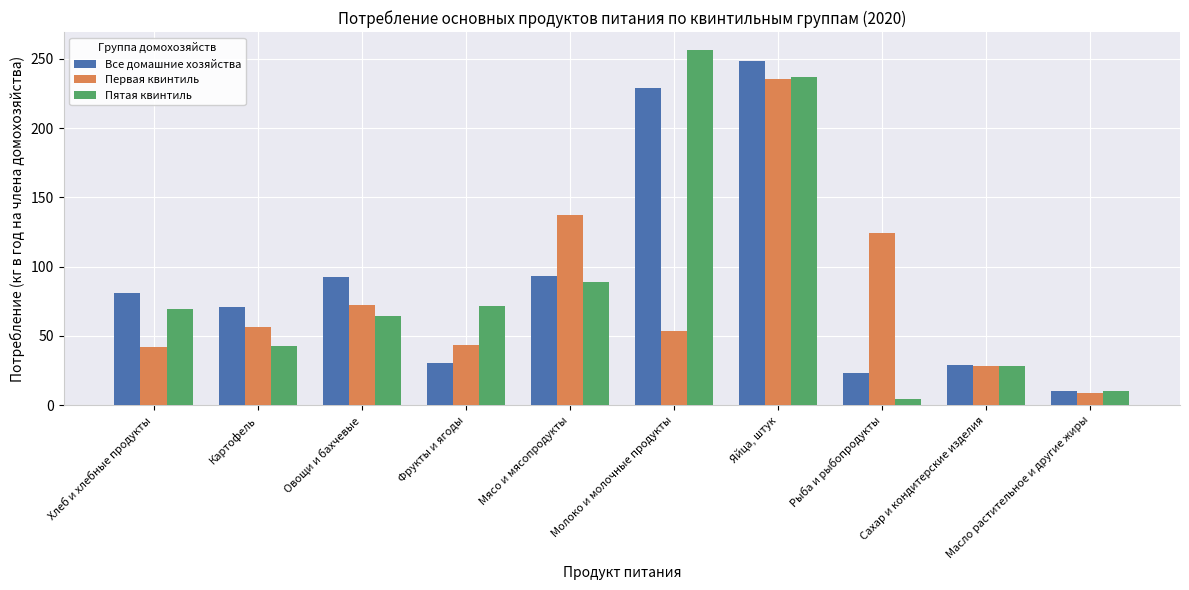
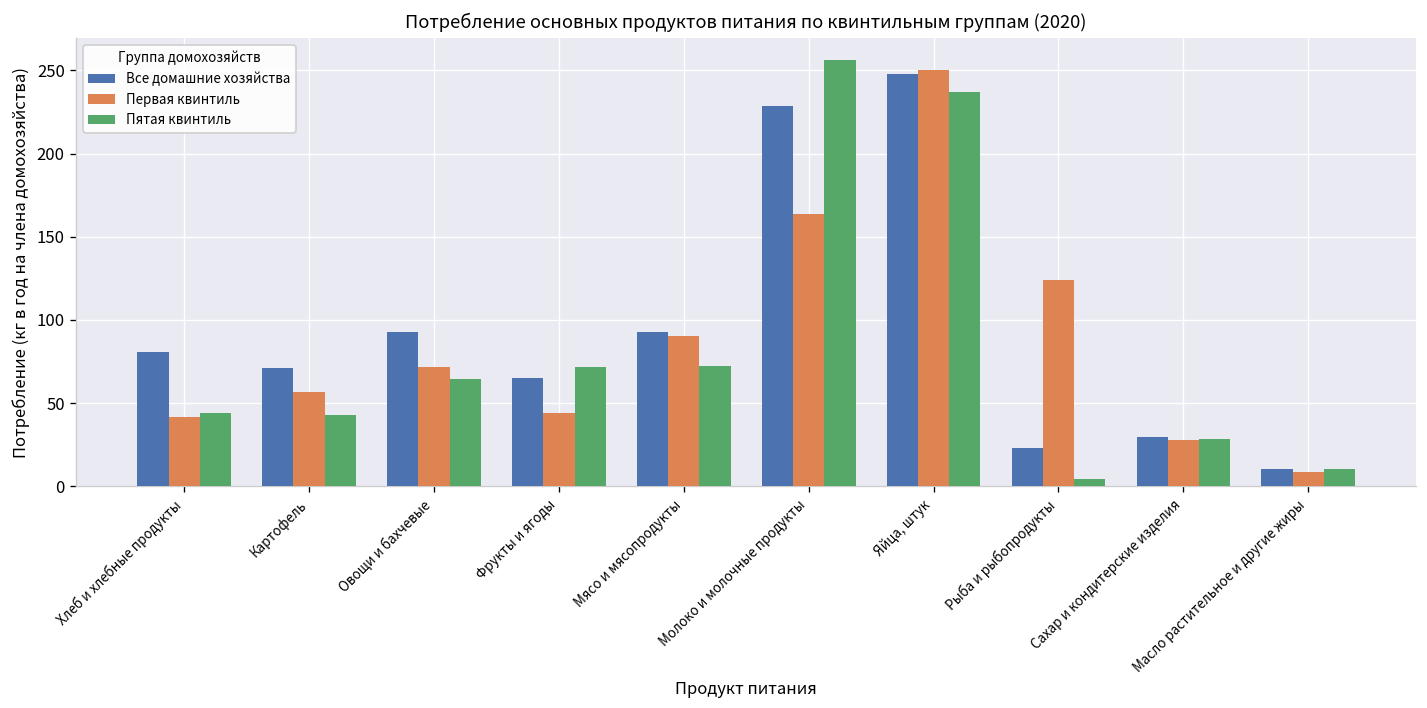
  {
    "Все домашние хозяйства": {
      "Хлеб и хлебные продукты": 81,
      "Картофель": 71,
      "Овощи и бахчевые": 93,
-     "Фрукты и ягоды": 31,
+     "Фрукты и ягоды": 65,
      "Мясо и мясопродукты": 93,
      "Молоко и молочные продукты": 229,
      "Яйца, штук": 248,
      "Рыба и рыбопродукты": 23,
      "Сахар и кондитерские изделия": 29,
      "Масло растительное и другие жиры": 11
    },
    "Первая квинтиль": {
      "Хлеб и хлебные продукты": 42,
      "Картофель": 57,
      "Овощи и бахчевые": 72,
      "Фрукты и ягоды": 44,
-     "Мясо и мясопродукты": 138,
-     "Молоко и молочные продукты": 54,
-     "Яйца, штук": 235,
+     "Мясо и мясопродукты": 91,
+     "Молоко и молочные продукты": 164,
+     "Яйца, штук": 250,
      "Рыба и рыбопродукты": 124,
      "Сахар и кондитерские изделия": 28,
      "Масло растительное и другие жиры": 9
    },
    "Пятая квинтиль": {
-     "Хлеб и хлебные продукты": 70,
+     "Хлеб и хлебные продукты": 44,
      "Картофель": 43,
      "Овощи и бахчевые": 65,
      "Фрукты и ягоды": 72,
-     "Мясо и мясопродукты": 89,
+     "Мясо и мясопродукты": 72,
      "Молоко и молочные продукты": 256,
      "Яйца, штук": 237,
      "Рыба и рыбопродукты": 4,
      "Сахар и кондитерские изделия": 29,
      "Масло растительное и другие жиры": 11
    }
  }
